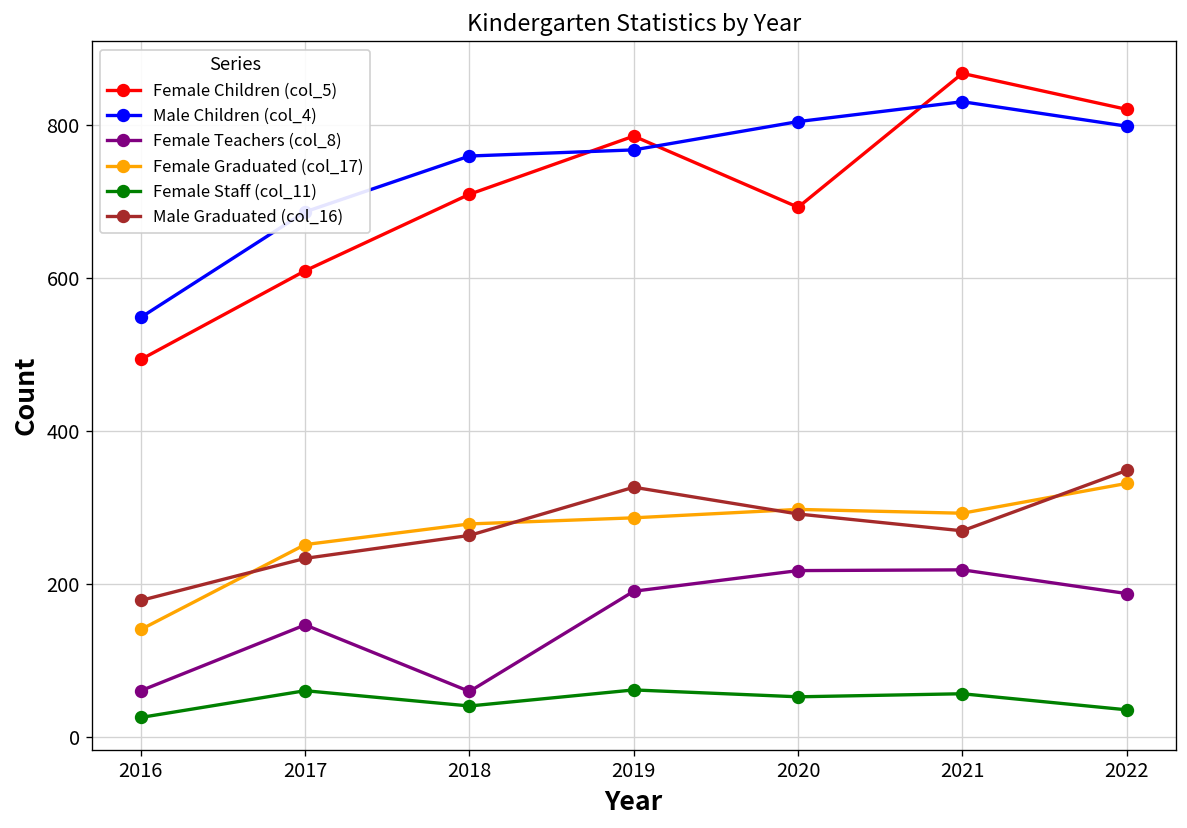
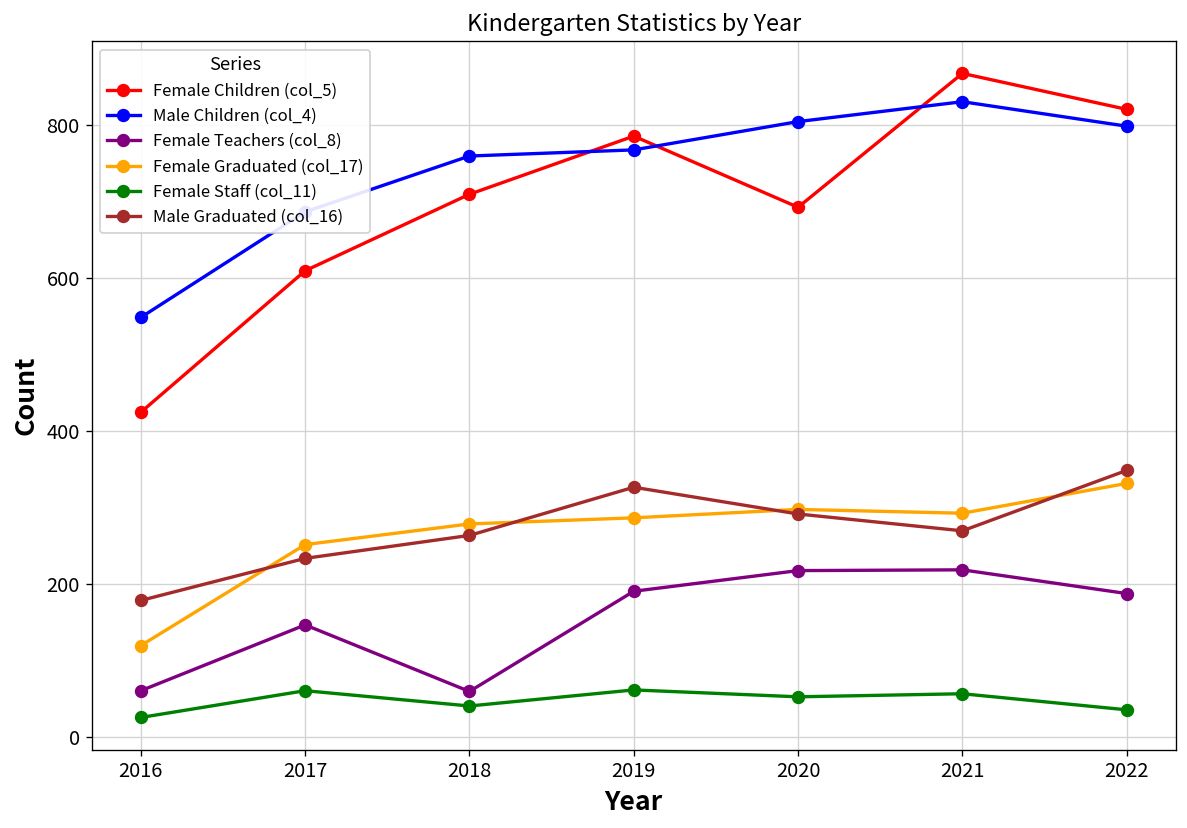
  {
    "Female Children (col_5)": {
-     "2016": 490,
+     "2016": 430,
      "2017": 610,
      "2018": 710,
      "2019": 790,
      "2020": 690,
      "2021": 870,
      "2022": 820
    },
    "Male Children (col_4)": {
      "2016": 550,
      "2018": 760,
      "2019": 770,
      "2020": 810,
      "2021": 830,
      "2022": 800
    },
    "Female Teachers (col_8)": {
      "2016": 60,
      "2017": 150,
      "2018": 60,
      "2019": 190,
      "2020": 220,
      "2021": 220,
      "2022": 190
    },
    "Female Graduated (col_17)": {
-     "2016": 140,
+     "2016": 120,
      "2017": 250,
      "2018": 280,
      "2019": 290,
      "2020": 300,
      "2021": 290,
      "2022": 330
    },
    "Female Staff (col_11)": {
      "2016": 30,
      "2017": 60,
      "2018": 40,
      "2019": 60,
      "2020": 50,
      "2021": 60,
      "2022": 40
    },
    "Male Graduated (col_16)": {
      "2016": 180,
      "2017": 230,
      "2018": 260,
      "2019": 330,
      "2020": 290,
      "2021": 270,
      "2022": 350
    }
  }
